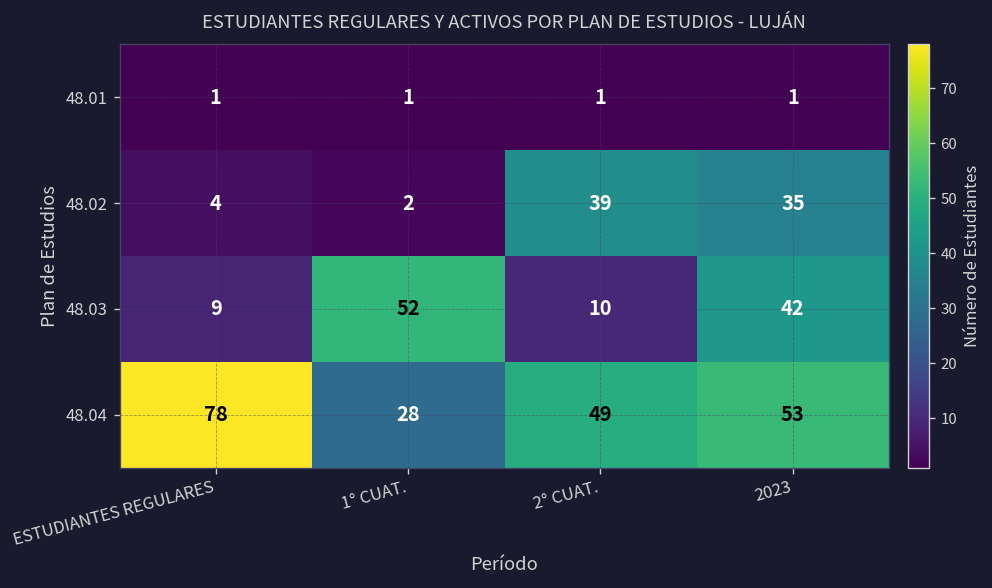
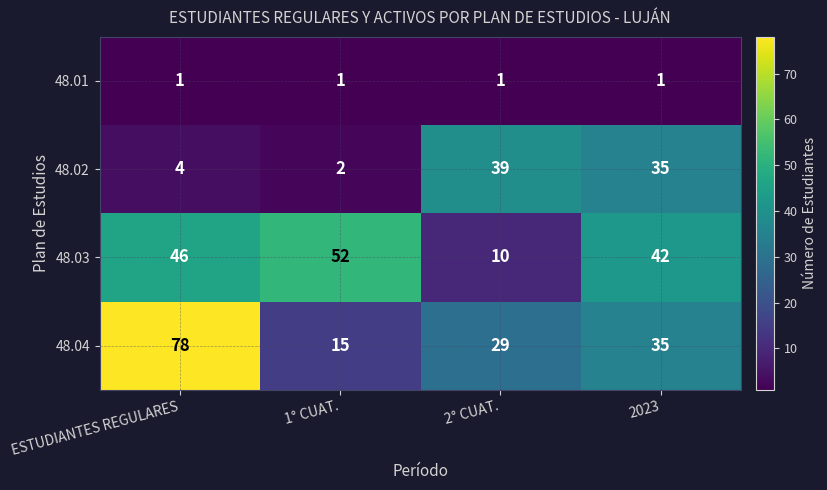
  {
    "48.01": {
      "ESTUDIANTES REGULARES": 1,
      "1° CUAT.": 1,
      "2° CUAT.": 1,
      "2023": 1
    },
    "48.02": {
      "ESTUDIANTES REGULARES": 4,
      "1° CUAT.": 2,
      "2° CUAT.": 39,
      "2023": 35
    },
    "48.03": {
-     "ESTUDIANTES REGULARES": 9,
+     "ESTUDIANTES REGULARES": 46,
      "1° CUAT.": 52,
      "2° CUAT.": 10,
      "2023": 42
    },
    "48.04": {
      "ESTUDIANTES REGULARES": 78,
-     "1° CUAT.": 28,
-     "2° CUAT.": 49,
-     "2023": 53
+     "1° CUAT.": 15,
+     "2° CUAT.": 29,
+     "2023": 35
    }
  }
